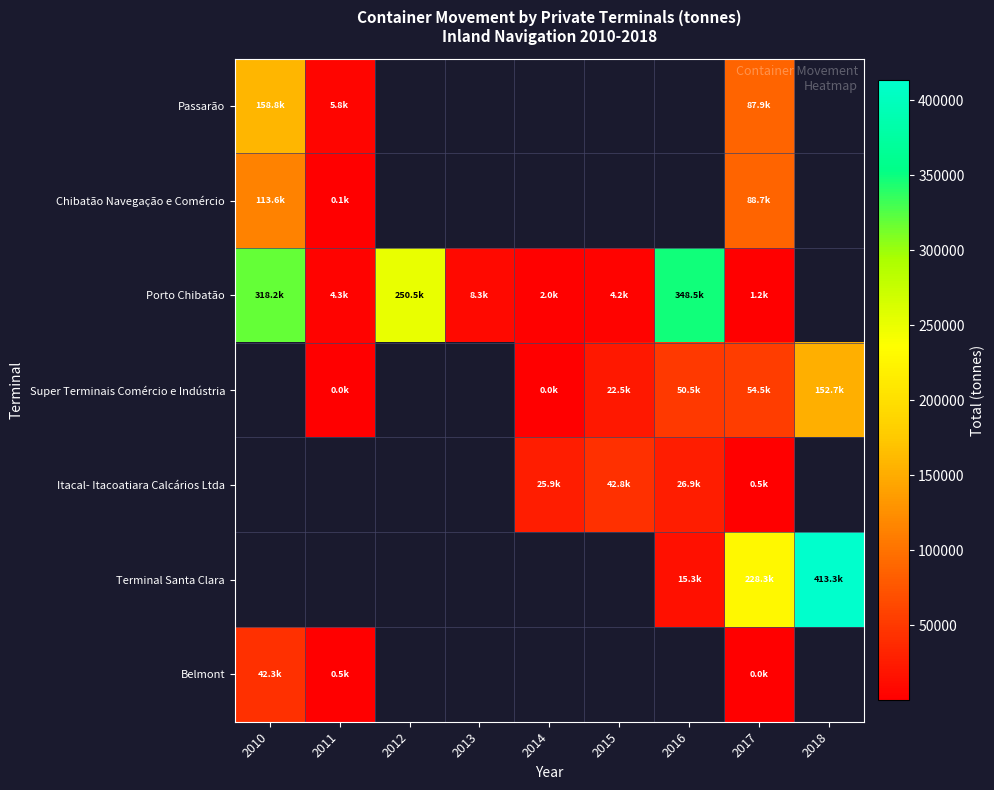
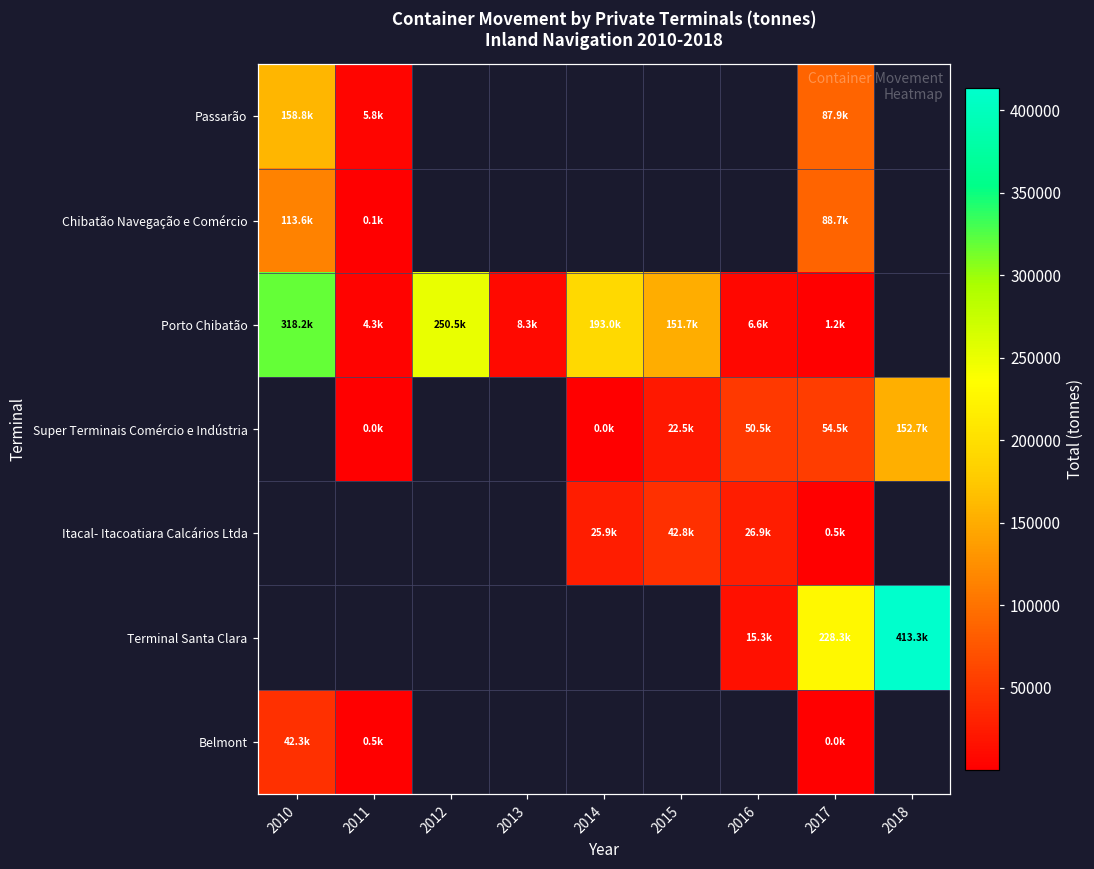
  {
    "Passarão": {
      "2010": "158.8k",
      "2011": "5.8k",
      "2017": "87.9k"
    },
    "Chibatão Navegação e Comércio": {
      "2010": "113.6k",
      "2011": "0.1k",
      "2017": "88.7k"
    },
    "Porto Chibatão": {
      "2010": "318.2k",
      "2011": "4.3k",
      "2012": "250.5k",
      "2013": "8.3k",
-     "2014": "2.0k",
-     "2015": "4.2k",
-     "2016": "348.5k",
+     "2014": "193.0k",
+     "2015": "151.7k",
+     "2016": "6.6k",
      "2017": "1.2k"
    },
    "Super Terminais Comércio e Indústria": {
      "2011": "0.0k",
      "2014": "0.0k",
      "2015": "22.5k",
      "2016": "50.5k",
      "2017": "54.5k",
      "2018": "152.7k"
    },
    "Itacal- Itacoatiara Calcários Ltda": {
      "2014": "25.9k",
      "2015": "42.8k",
      "2016": "26.9k",
      "2017": "0.5k"
    },
    "Terminal Santa Clara": {
      "2016": "15.3k",
      "2017": "228.3k",
      "2018": "413.3k"
    },
    "Belmont": {
      "2010": "42.3k",
      "2011": "0.5k",
      "2017": "0.0k"
    }
  }
